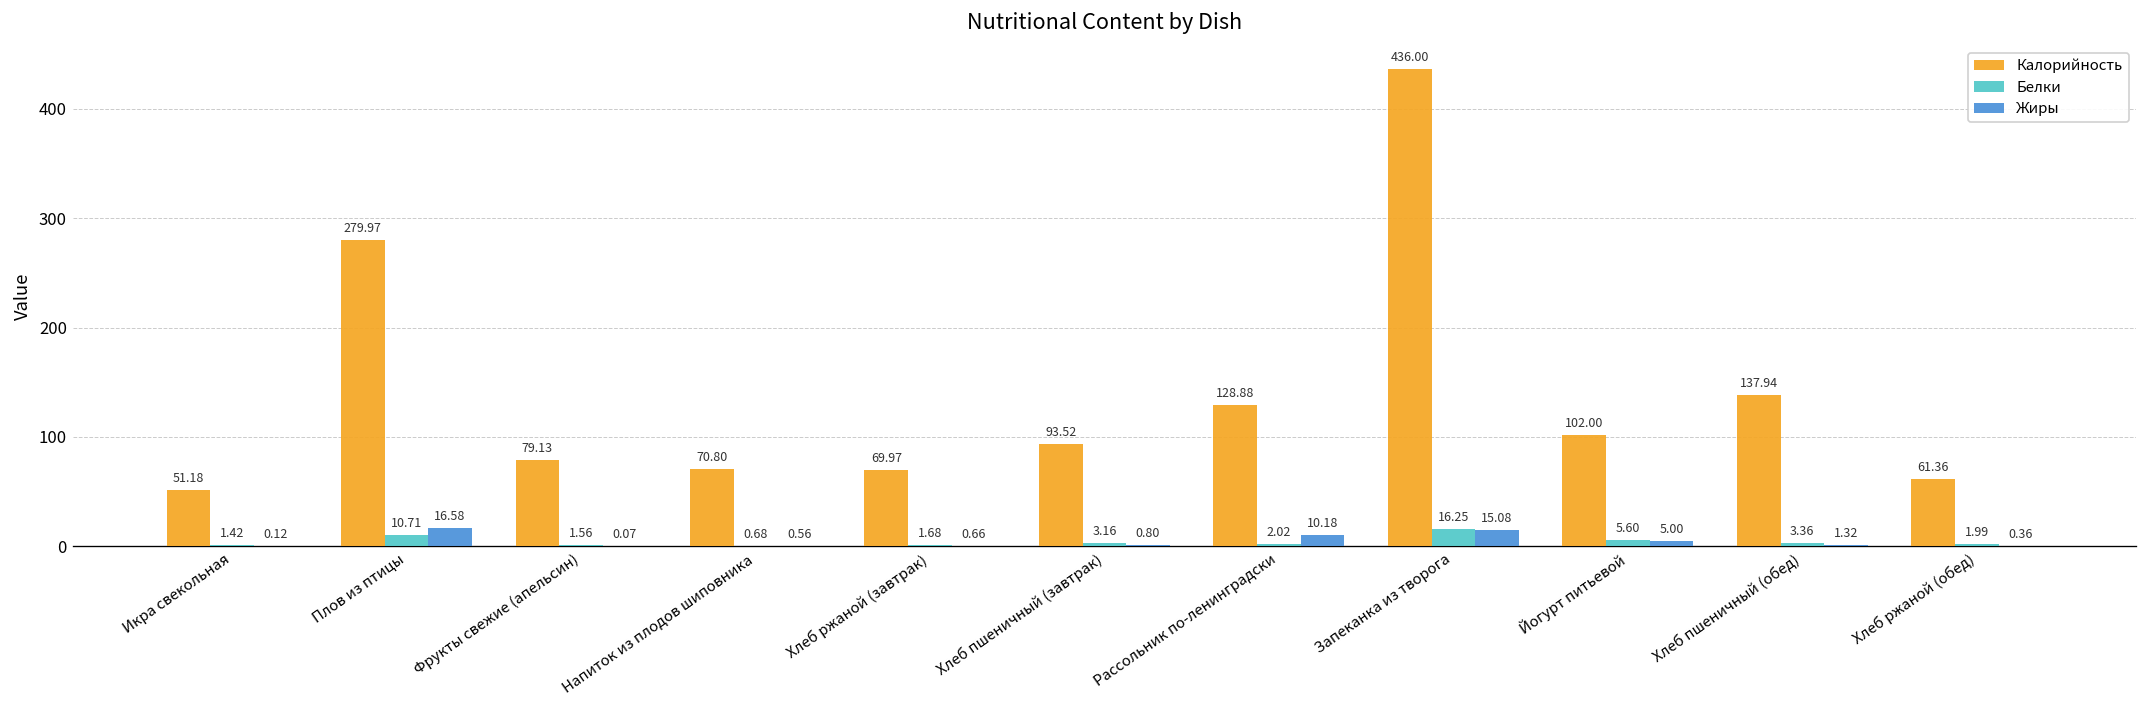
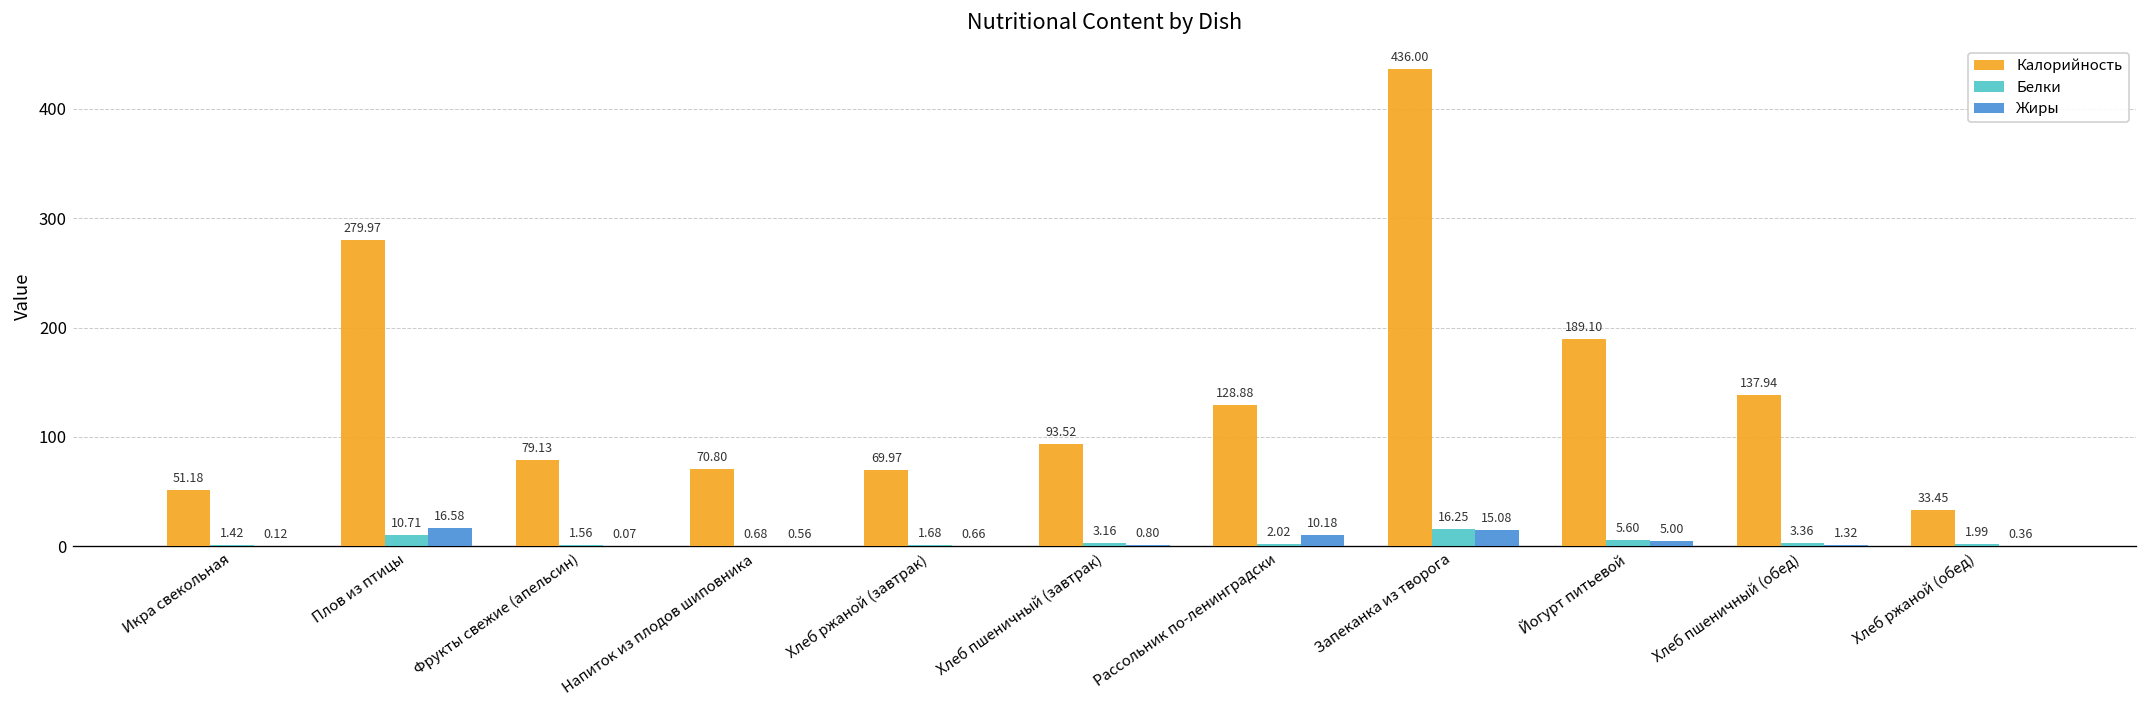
  {
    "Калорийность": {
      "Икра свекольная": 51.18,
      "Плов из птицы": 279.97,
      "Фрукты свежие (апельсин)": 79.13,
      "Напиток из плодов шиповника": 70.80,
      "Хлеб ржаной (завтрак)": 69.97,
      "Хлеб пшеничный (завтрак)": 93.52,
      "Рассольник по-ленинградски": 128.88,
      "Запеканка из творога": 436.00,
-     "Йогурт питьевой": 102.00,
+     "Йогурт питьевой": 189.10,
      "Хлеб пшеничный (обед)": 137.94,
-     "Хлеб ржаной (обед)": 61.36
+     "Хлеб ржаной (обед)": 33.45
    }
  }
